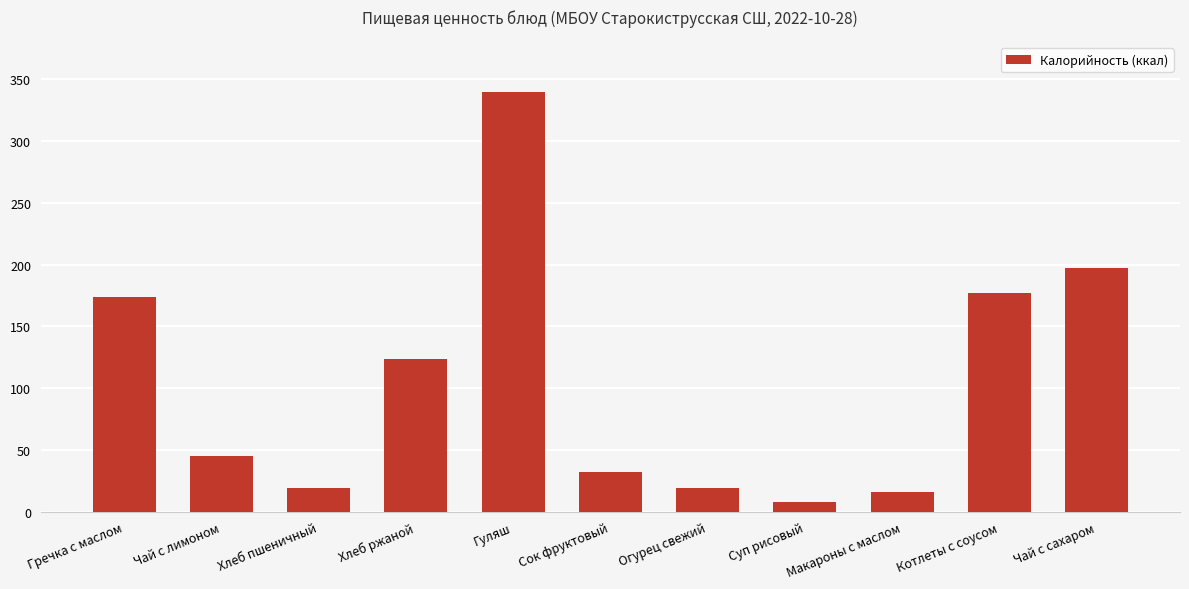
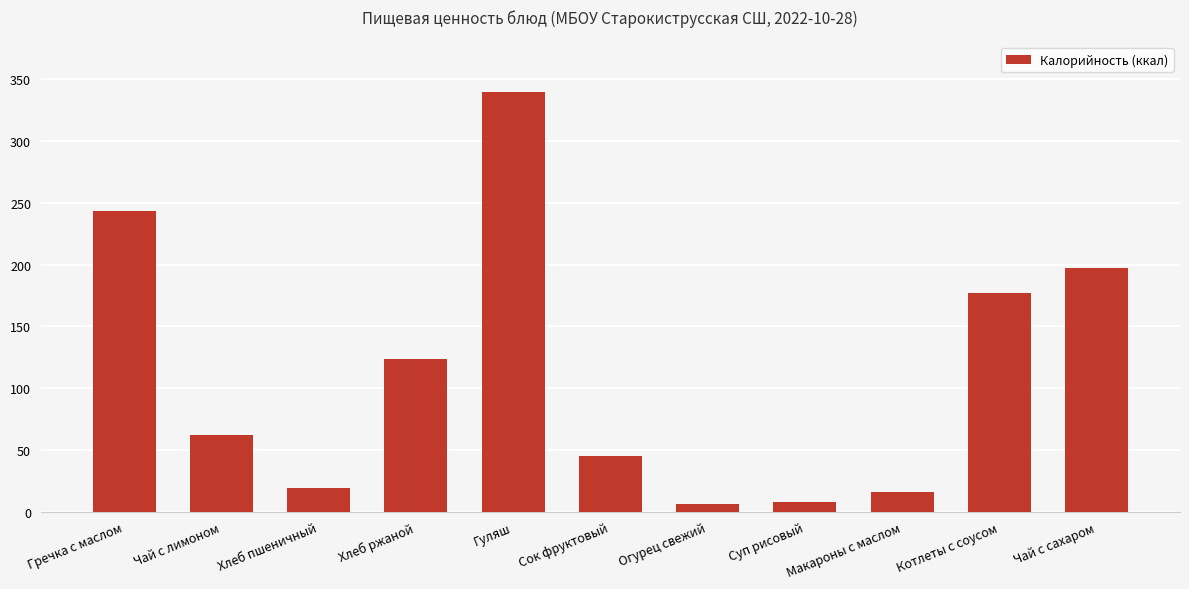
  {
-   "Гречка с маслом": 174,
-   "Чай с лимоном": 45,
+   "Гречка с маслом": 243,
+   "Чай с лимоном": 62,
    "Хлеб пшеничный": 19,
    "Хлеб ржаной": 124,
    "Гуляш": 340,
-   "Сок фруктовый": 32,
-   "Огурец свежий": 19,
+   "Сок фруктовый": 45,
+   "Огурец свежий": 6,
    "Суп рисовый": 8,
    "Макароны с маслом": 16,
    "Котлеты с соусом": 177,
    "Чай с сахаром": 197
  }
